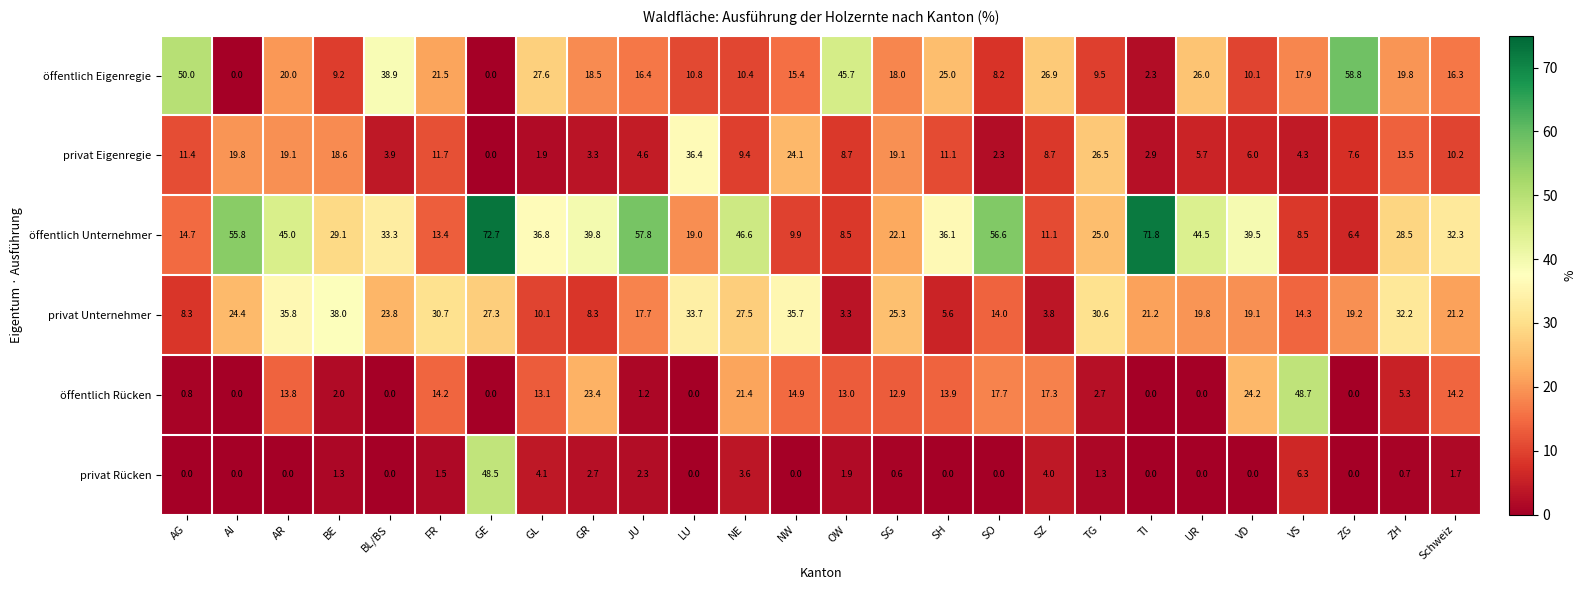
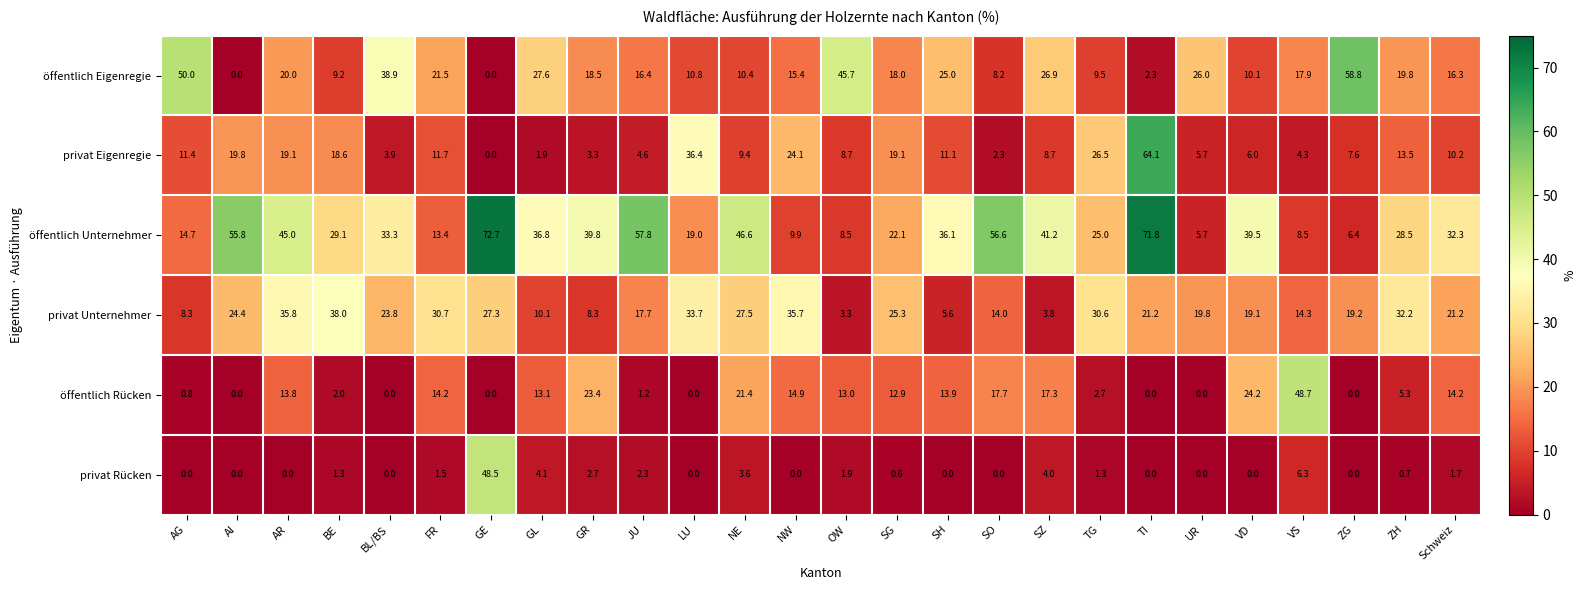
  {
    "öffentlich Eigenregie": {
      "AG": 50.0,
      "AI": 0.0,
      "AR": 20.0,
      "BE": 9.2,
      "BL/BS": 38.9,
      "FR": 21.5,
      "GE": 0.0,
      "GL": 27.6,
      "GR": 18.5,
      "JU": 16.4,
      "LU": 10.8,
      "NE": 10.4,
      "NW": 15.4,
      "OW": 45.7,
      "SG": 18.0,
      "SH": 25.0,
      "SO": 8.2,
      "SZ": 26.9,
      "TG": 9.5,
      "TI": 2.3,
      "UR": 26.0,
      "VD": 10.1,
      "VS": 17.9,
      "ZG": 58.8,
      "ZH": 19.8,
      "Schweiz": 16.3
    },
    "privat Eigenregie": {
      "AG": 11.4,
      "AI": 19.8,
      "AR": 19.1,
      "BE": 18.6,
      "BL/BS": 3.9,
      "FR": 11.7,
      "GE": 0.0,
      "GL": 1.9,
      "GR": 3.3,
      "JU": 4.6,
      "LU": 36.4,
      "NE": 9.4,
      "NW": 24.1,
      "OW": 8.7,
      "SG": 19.1,
      "SH": 11.1,
      "SO": 2.3,
      "SZ": 8.7,
      "TG": 26.5,
-     "TI": 2.9,
+     "TI": 64.1,
      "UR": 5.7,
      "VD": 6.0,
      "VS": 4.3,
      "ZG": 7.6,
      "ZH": 13.5,
      "Schweiz": 10.2
    },
    "öffentlich Unternehmer": {
      "AG": 14.7,
      "AI": 55.8,
      "AR": 45.0,
      "BE": 29.1,
      "BL/BS": 33.3,
      "FR": 13.4,
      "GE": 72.7,
      "GL": 36.8,
      "GR": 39.8,
      "JU": 57.8,
      "LU": 19.0,
      "NE": 46.6,
      "NW": 9.9,
      "OW": 8.5,
      "SG": 22.1,
      "SH": 36.1,
      "SO": 56.6,
-     "SZ": 11.1,
+     "SZ": 41.2,
      "TG": 25.0,
      "TI": 71.8,
-     "UR": 44.5,
+     "UR": 5.7,
      "VD": 39.5,
      "VS": 8.5,
      "ZG": 6.4,
      "ZH": 28.5,
      "Schweiz": 32.3
    },
    "privat Unternehmer": {
      "AG": 8.3,
      "AI": 24.4,
      "AR": 35.8,
      "BE": 38.0,
      "BL/BS": 23.8,
      "FR": 30.7,
      "GE": 27.3,
      "GL": 10.1,
      "GR": 8.3,
      "JU": 17.7,
      "LU": 33.7,
      "NE": 27.5,
      "NW": 35.7,
      "OW": 3.3,
      "SG": 25.3,
      "SH": 5.6,
      "SO": 14.0,
      "SZ": 3.8,
      "TG": 30.6,
      "TI": 21.2,
      "UR": 19.8,
      "VD": 19.1,
      "VS": 14.3,
      "ZG": 19.2,
      "ZH": 32.2,
      "Schweiz": 21.2
    },
    "öffentlich Rücken": {
      "AG": 0.8,
      "AI": 0.0,
      "AR": 13.8,
      "BE": 2.0,
      "BL/BS": 0.0,
      "FR": 14.2,
      "GE": 0.0,
      "GL": 13.1,
      "GR": 23.4,
      "JU": 1.2,
      "LU": 0.0,
      "NE": 21.4,
      "NW": 14.9,
      "OW": 13.0,
      "SG": 12.9,
      "SH": 13.9,
      "SO": 17.7,
      "SZ": 17.3,
      "TG": 2.7,
      "TI": 0.0,
      "UR": 0.0,
      "VD": 24.2,
      "VS": 48.7,
      "ZG": 0.0,
      "ZH": 5.3,
      "Schweiz": 14.2
    },
    "privat Rücken": {
      "AG": 0.0,
      "AI": 0.0,
      "AR": 0.0,
      "BE": 1.3,
      "BL/BS": 0.0,
      "FR": 1.5,
      "GE": 48.5,
      "GL": 4.1,
      "GR": 2.7,
      "JU": 2.3,
      "LU": 0.0,
      "NE": 3.6,
      "NW": 0.0,
      "OW": 1.9,
      "SG": 0.6,
      "SH": 0.0,
      "SO": 0.0,
      "SZ": 4.0,
      "TG": 1.3,
      "TI": 0.0,
      "UR": 0.0,
      "VD": 0.0,
      "VS": 6.3,
      "ZG": 0.0,
      "ZH": 0.7,
      "Schweiz": 1.7
    }
  }
